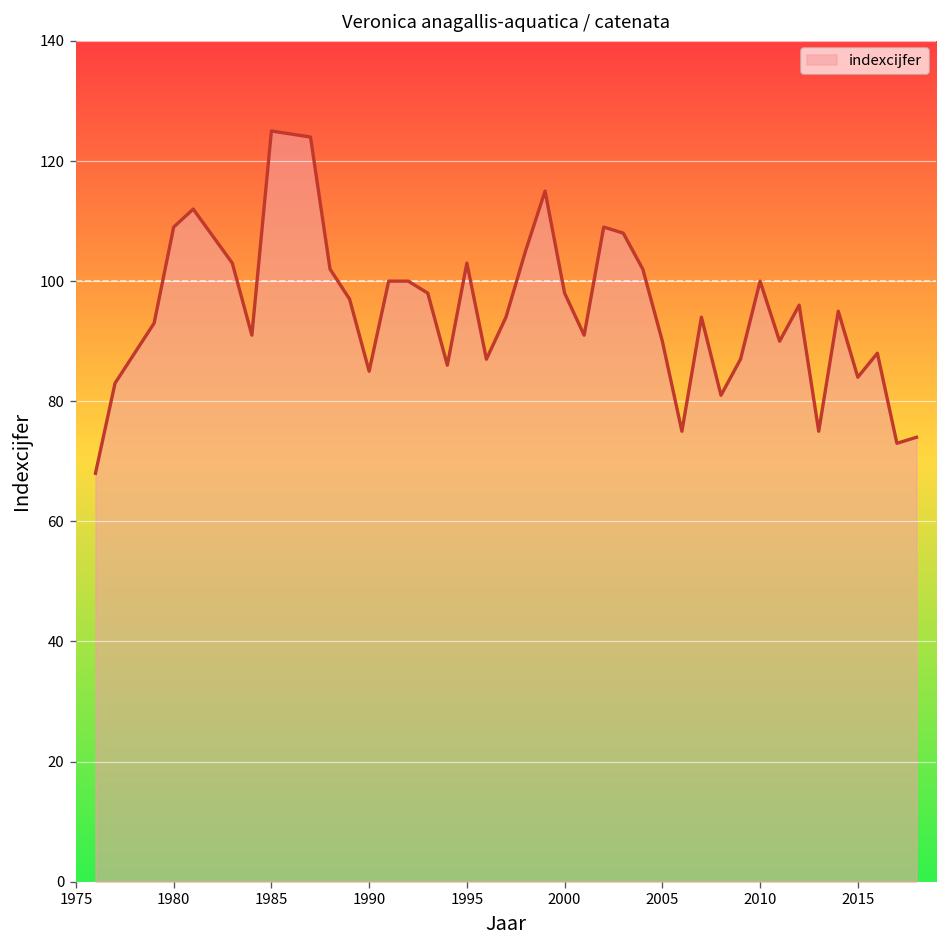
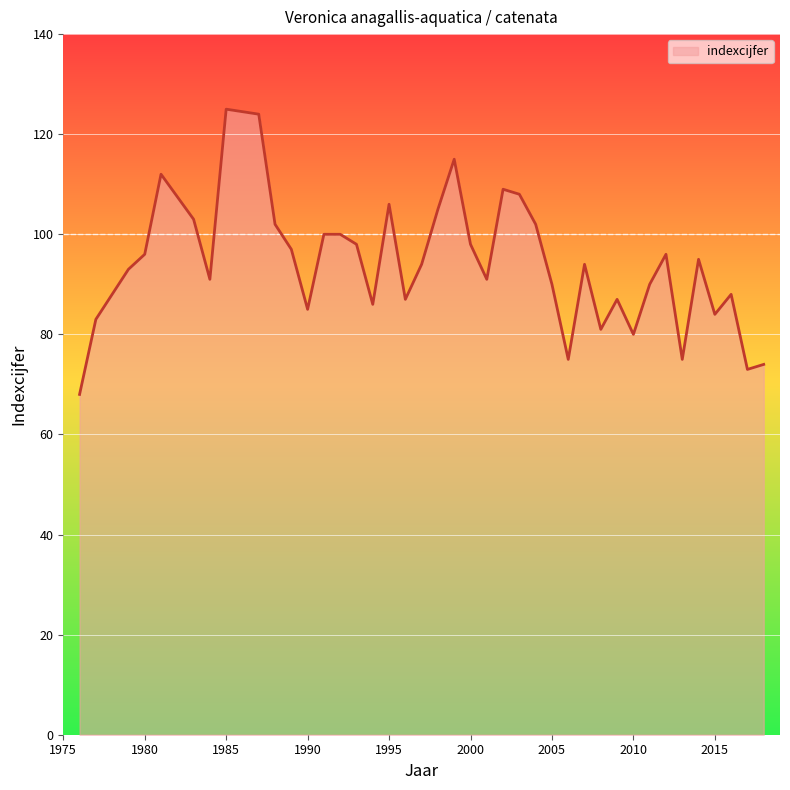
  {
-   "1980": 109,
+   "1980": 96,
    "1985": 125,
    "1990": 85,
-   "1995": 103,
+   "1995": 106,
    "2000": 98,
    "2005": 90,
-   "2010": 100,
+   "2010": 80,
    "2015": 84
  }
